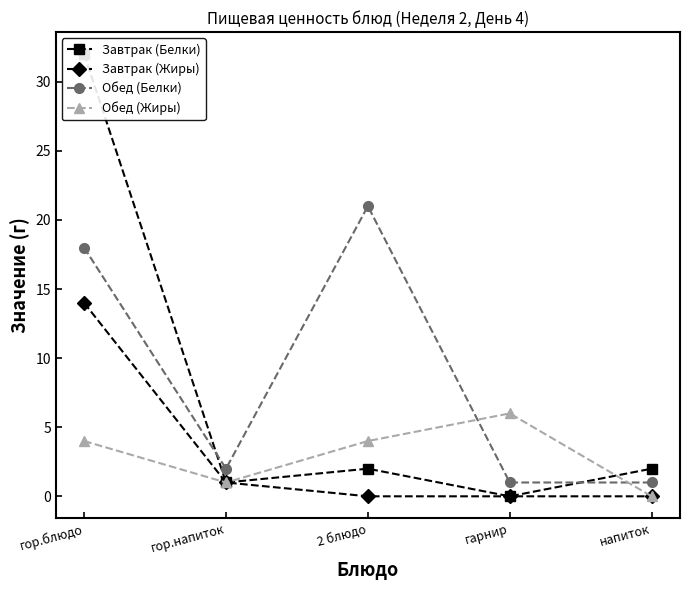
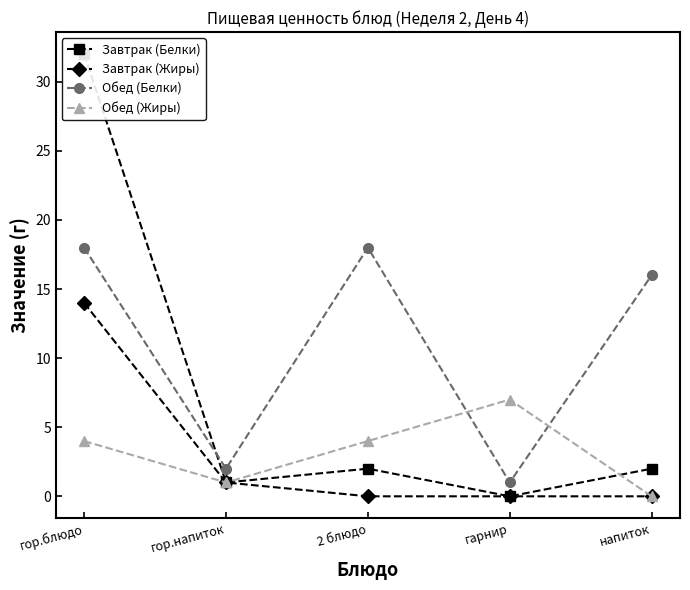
  {
    "Обед (Белки)": {
      "гор.блюдо": 18,
      "гор.напиток": 2,
-     "2 блюдо": 21,
+     "2 блюдо": 18,
      "гарнир": 1,
-     "напиток": 1
+     "напиток": 16
    },
    "Обед (Жиры)": {
      "гор.блюдо": 4,
      "2 блюдо": 4,
-     "гарнир": 6
+     "гарнир": 7
    }
  }
